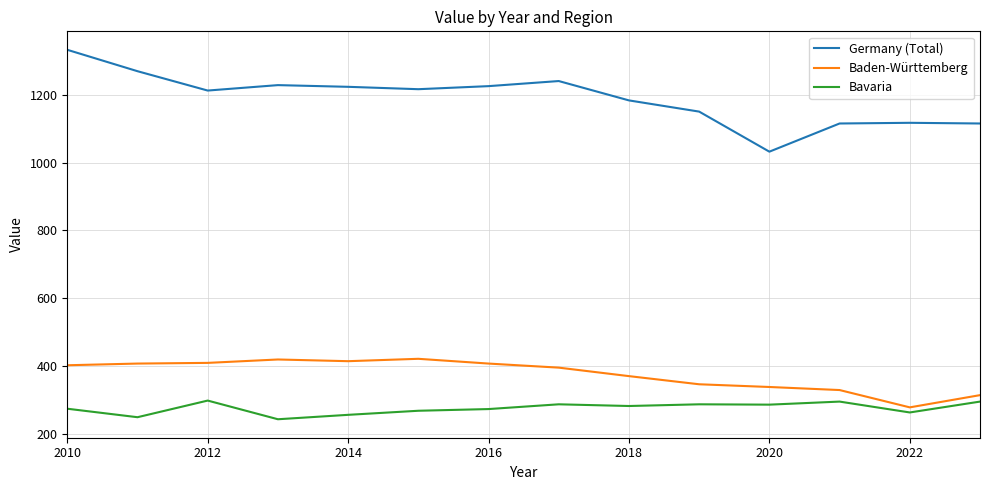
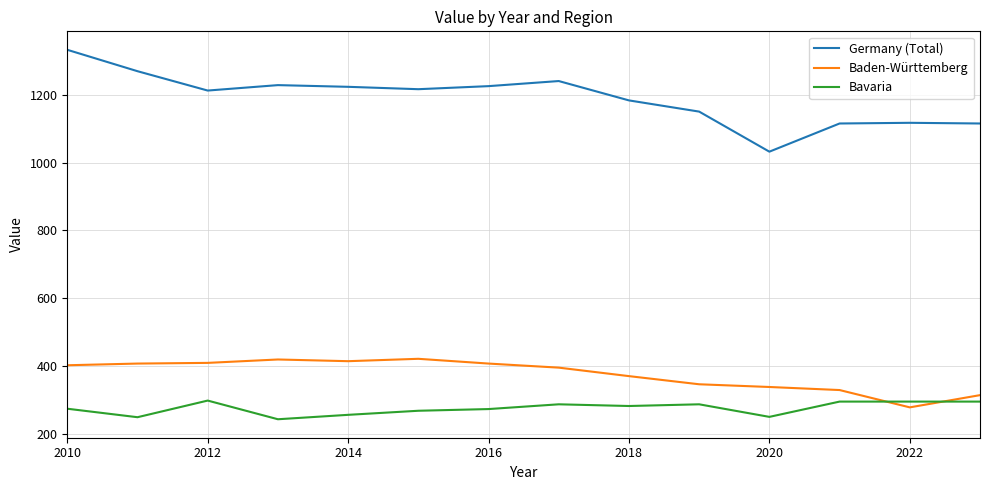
  {
    "Germany (Total)": {
      "2010": 1330,
      "2012": 1210,
      "2014": 1220,
      "2016": 1230,
      "2018": 1180,
      "2020": 1030,
      "2022": 1120
    },
    "Baden-Württemberg": {
      "2010": 400,
      "2012": 410,
      "2014": 420,
      "2016": 410,
      "2018": 370,
      "2020": 340,
      "2022": 280
    },
    "Bavaria": {
      "2010": 280,
      "2012": 300,
      "2014": 260,
      "2016": 270,
      "2018": 280,
-     "2020": 290,
-     "2022": 260
+     "2020": 250,
+     "2022": 300
    }
  }
